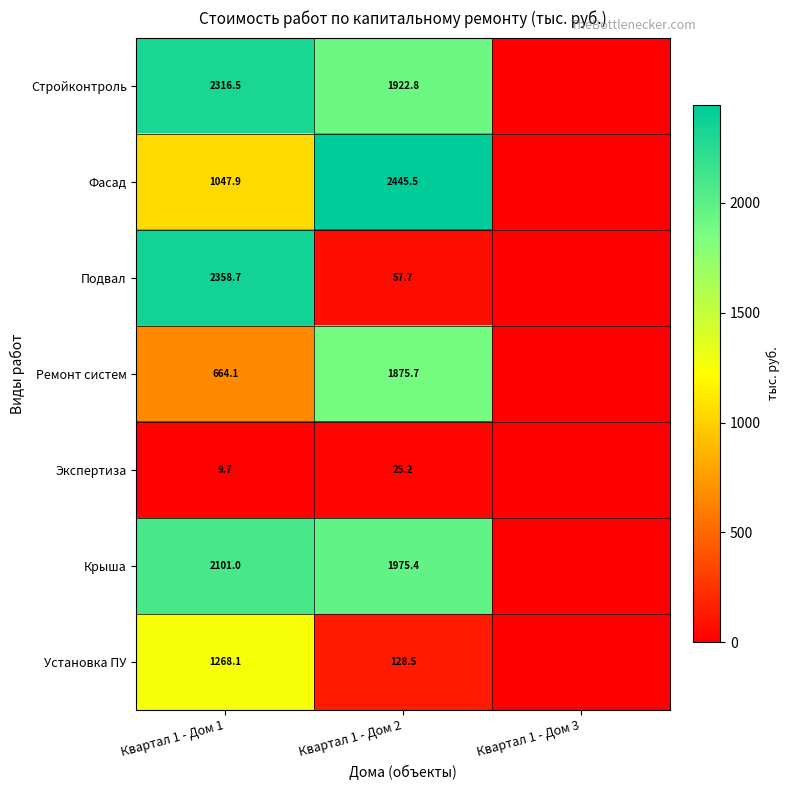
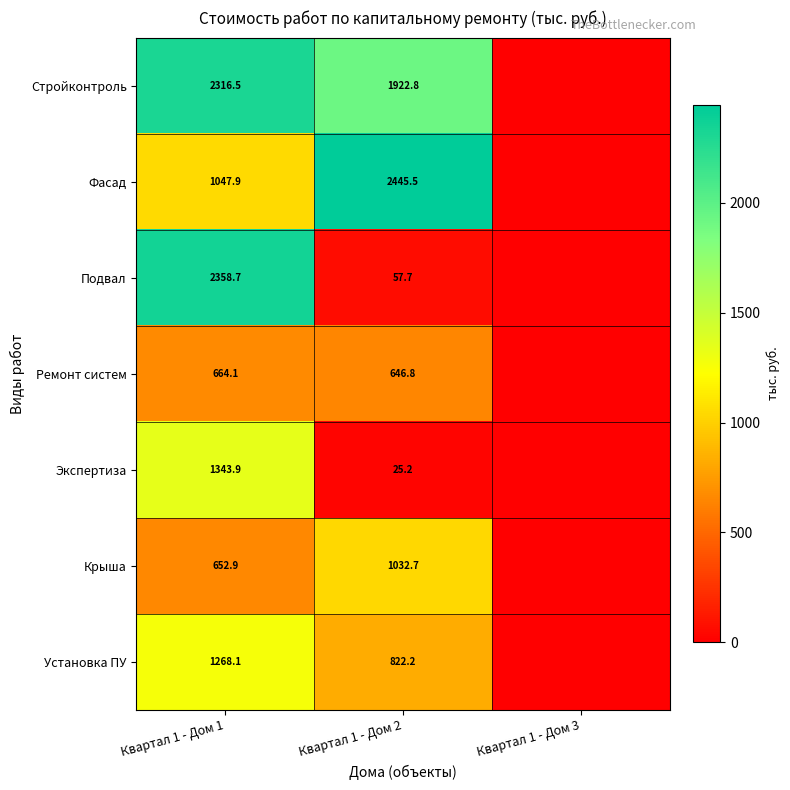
  {
    "Стройконтроль": {
      "Квартал 1 - Дом 1": 2316.5,
      "Квартал 1 - Дом 2": 1922.8
    },
    "Фасад": {
      "Квартал 1 - Дом 1": 1047.9,
      "Квартал 1 - Дом 2": 2445.5
    },
    "Подвал": {
      "Квартал 1 - Дом 1": 2358.7,
      "Квартал 1 - Дом 2": 57.7
    },
    "Ремонт систем": {
      "Квартал 1 - Дом 1": 664.1,
-     "Квартал 1 - Дом 2": 1875.7
+     "Квартал 1 - Дом 2": 646.8
    },
    "Экспертиза": {
-     "Квартал 1 - Дом 1": 9.7,
+     "Квартал 1 - Дом 1": 1343.9,
      "Квартал 1 - Дом 2": 25.2
    },
    "Крыша": {
-     "Квартал 1 - Дом 1": 2101.0,
-     "Квартал 1 - Дом 2": 1975.4
+     "Квартал 1 - Дом 1": 652.9,
+     "Квартал 1 - Дом 2": 1032.7
    },
    "Установка ПУ": {
      "Квартал 1 - Дом 1": 1268.1,
-     "Квартал 1 - Дом 2": 128.5
+     "Квартал 1 - Дом 2": 822.2
    }
  }
